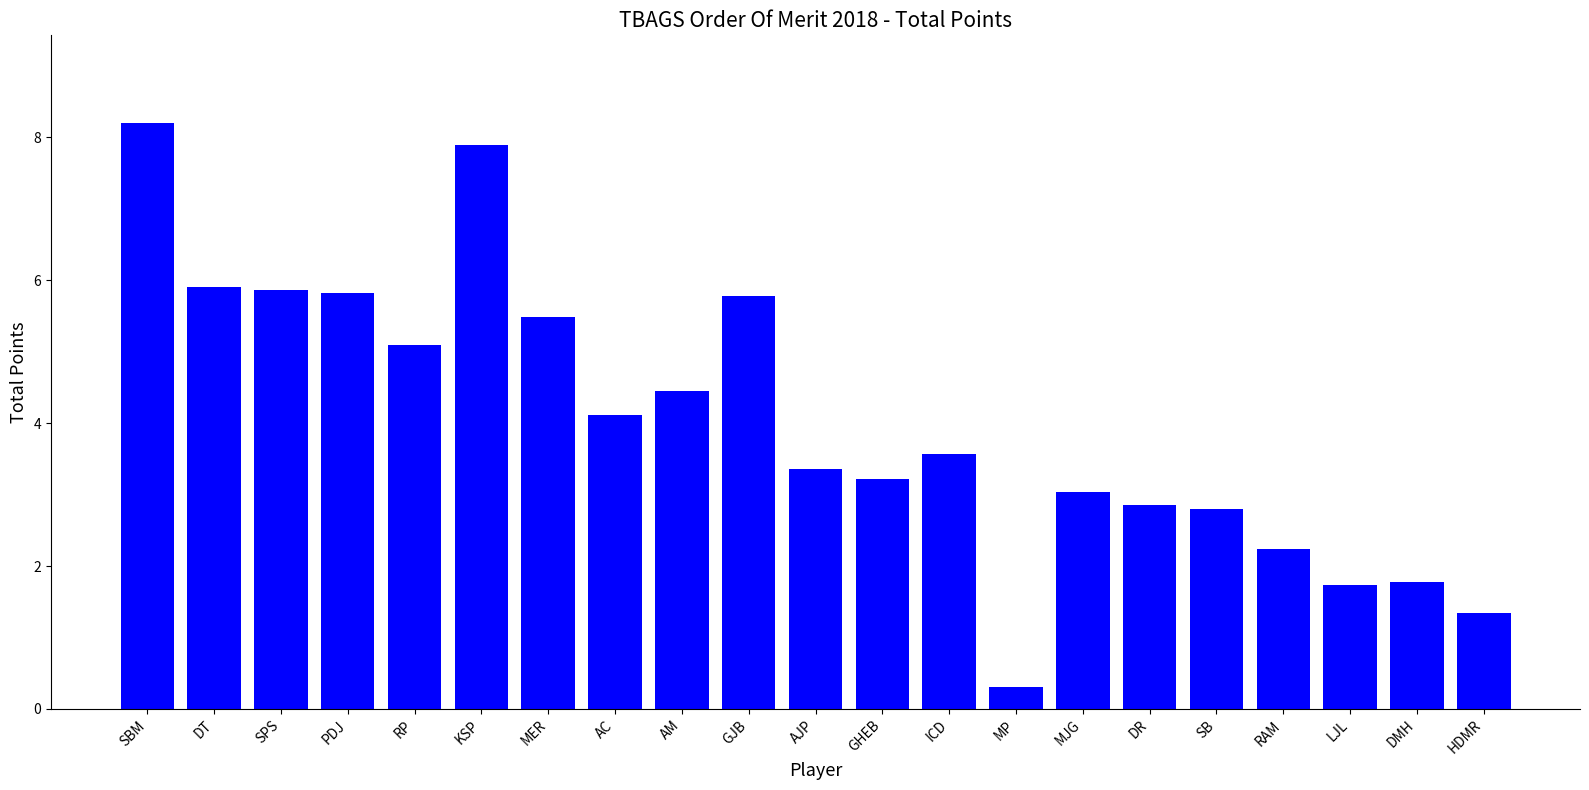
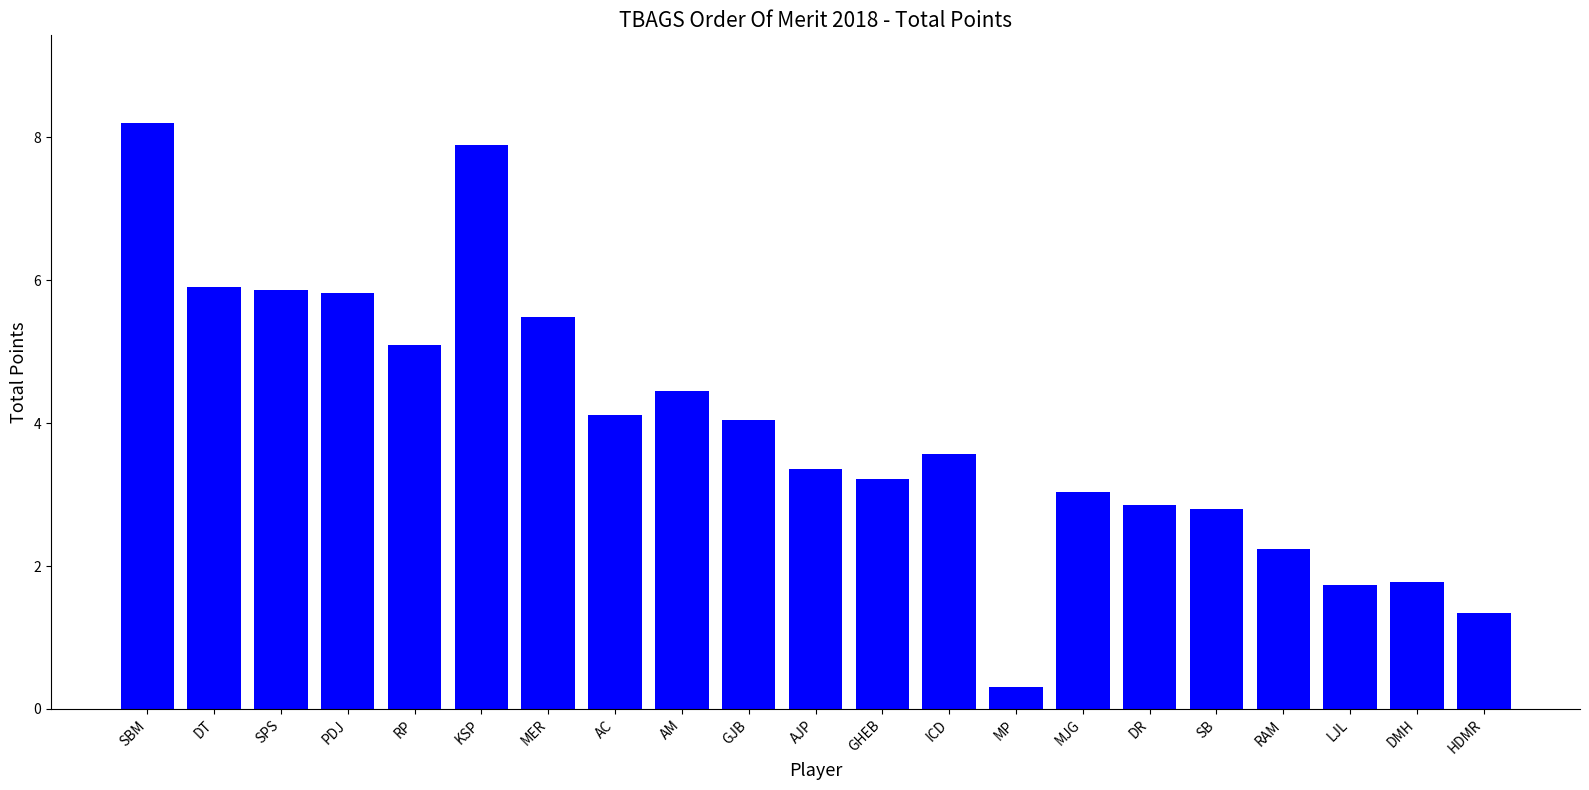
  {
    "SBM": 8.2,
    "DT": 5.9,
    "SPS": 5.9,
    "PDJ": 5.8,
    "RP": 5.1,
    "KSP": 7.9,
    "MER": 5.5,
    "AC": 4.1,
    "AM": 4.5,
-   "GJB": 5.8,
+   "GJB": 4.0,
    "AJP": 3.4,
    "GHEB": 3.2,
    "ICD": 3.6,
    "MP": 0.3,
    "MJG": 3.0,
    "DR": 2.9,
    "SB": 2.8,
    "RAM": 2.2,
    "LJL": 1.7,
    "DMH": 1.8,
    "HDMR": 1.3
  }
